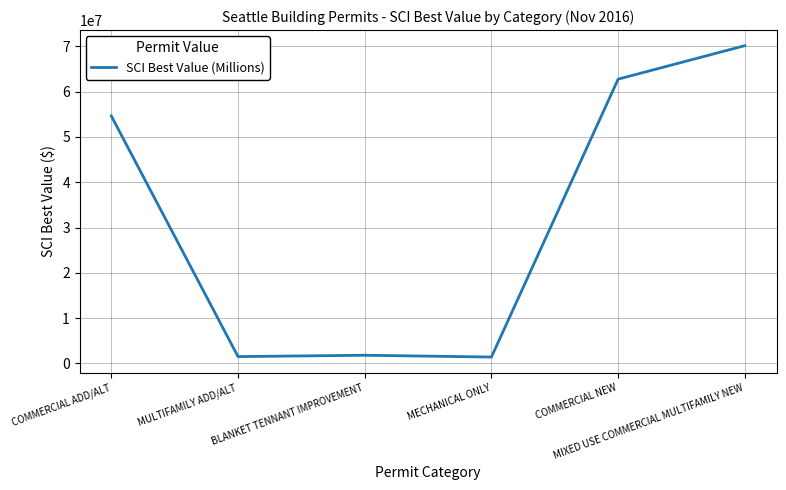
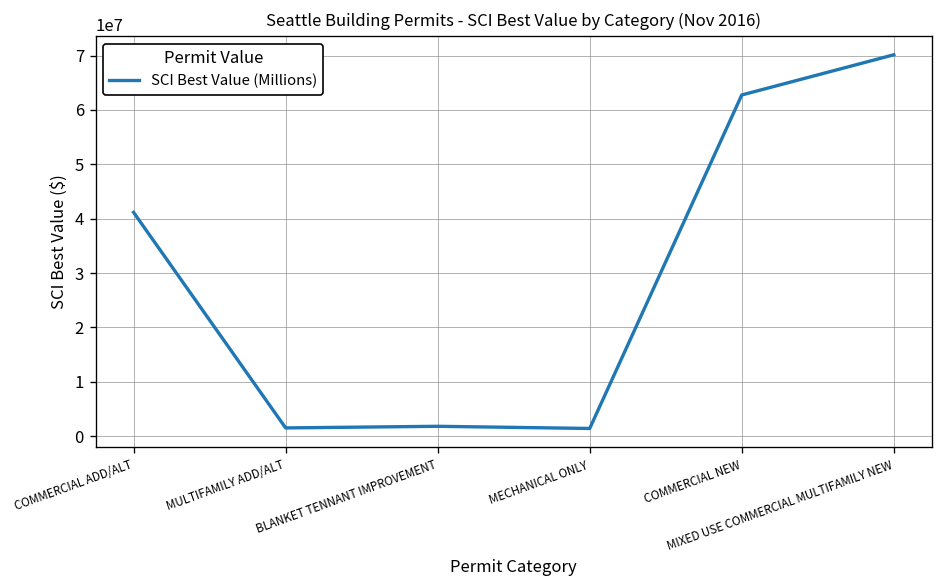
  {
-   "COMMERCIAL ADD/ALT": 55000000,
+   "COMMERCIAL ADD/ALT": 41000000,
    "MULTIFAMILY ADD/ALT": 2000000,
    "BLANKET TENNANT IMPROVEMENT": 2000000,
    "MECHANICAL ONLY": 1000000,
    "COMMERCIAL NEW": 63000000,
    "MIXED USE COMMERCIAL MULTIFAMILY NEW": 70000000
  }
